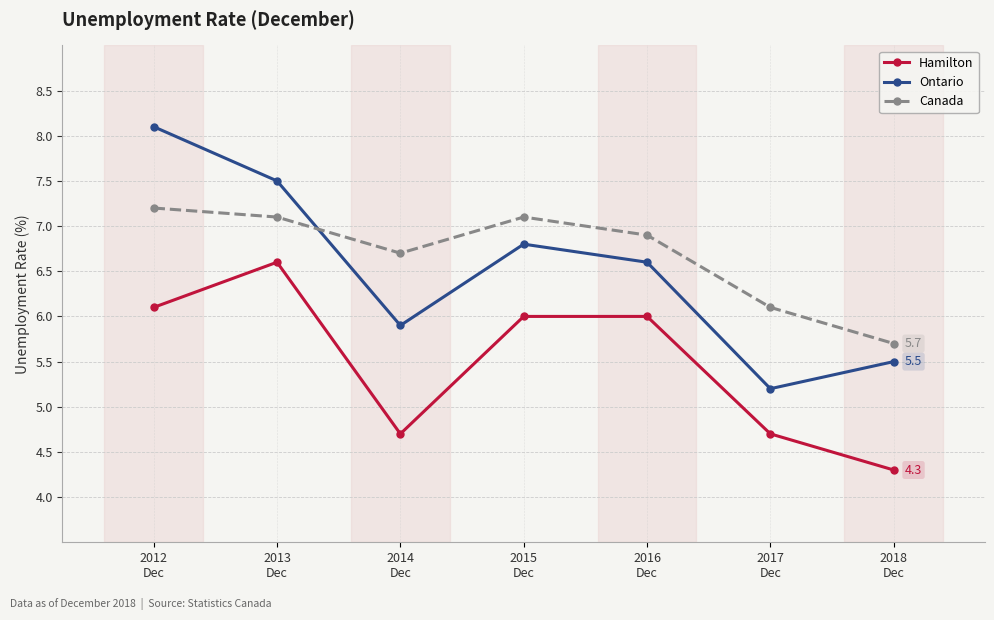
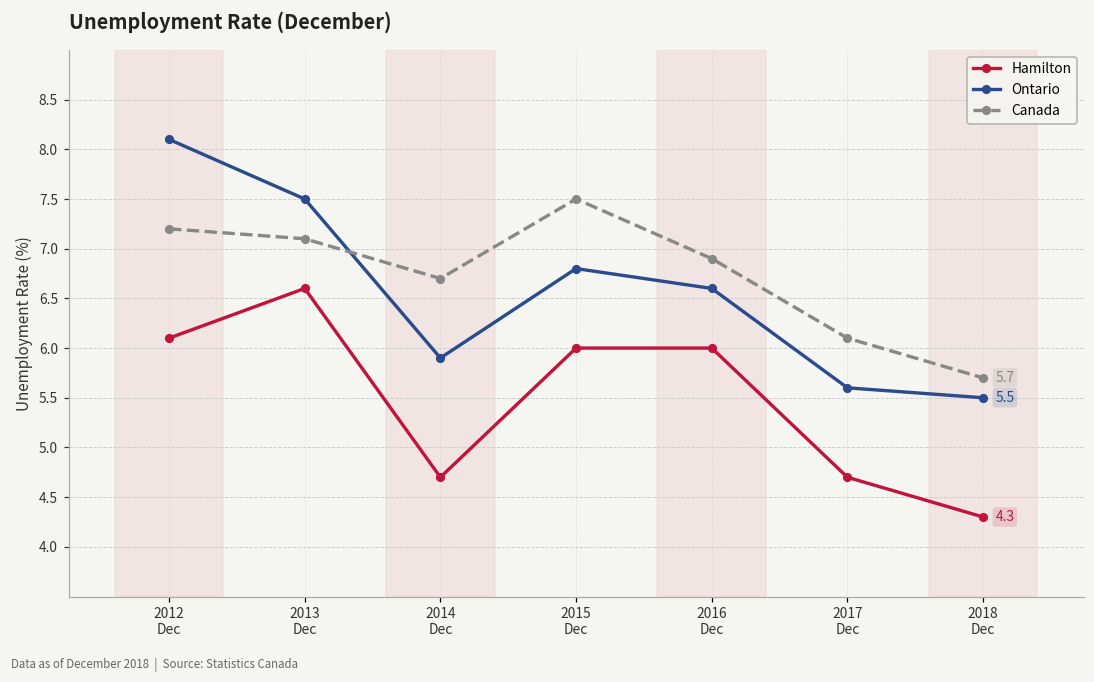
  {
    "Hamilton": {
      "2012 Dec": 6.1,
      "2013 Dec": 6.6,
      "2014 Dec": 4.7,
      "2015 Dec": 6.0,
      "2016 Dec": 6.0,
      "2017 Dec": 4.7
    },
    "Ontario": {
      "2012 Dec": 8.1,
      "2013 Dec": 7.5,
      "2014 Dec": 5.9,
      "2015 Dec": 6.8,
      "2016 Dec": 6.6,
-     "2017 Dec": 5.2
+     "2017 Dec": 5.6
    },
    "Canada": {
      "2012 Dec": 7.2,
      "2013 Dec": 7.1,
      "2014 Dec": 6.7,
-     "2015 Dec": 7.1,
+     "2015 Dec": 7.5,
      "2016 Dec": 6.9,
      "2017 Dec": 6.1
    }
  }
